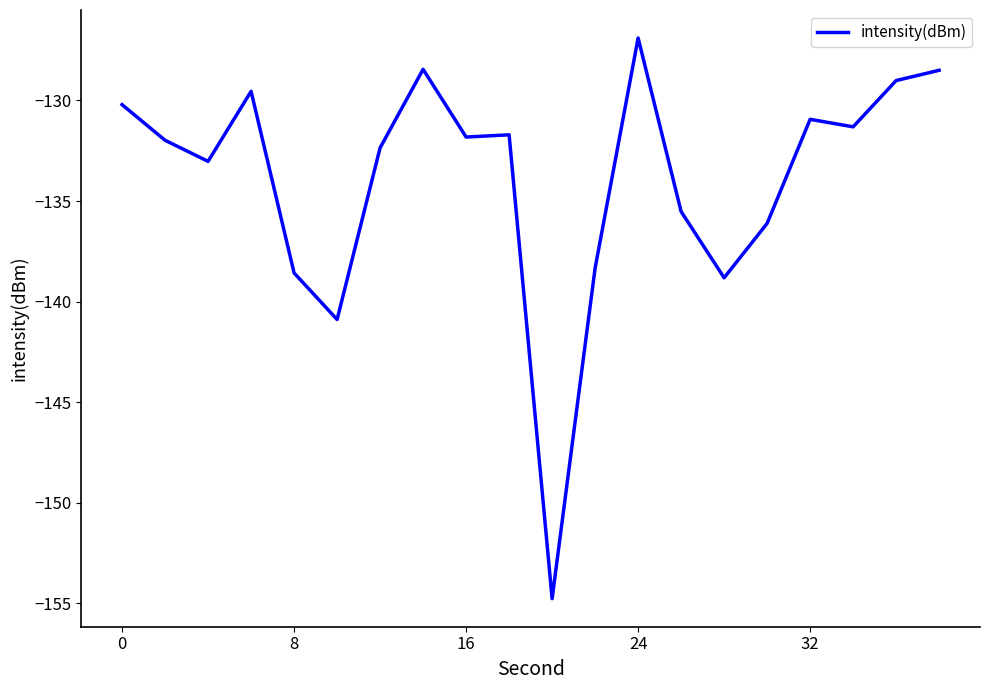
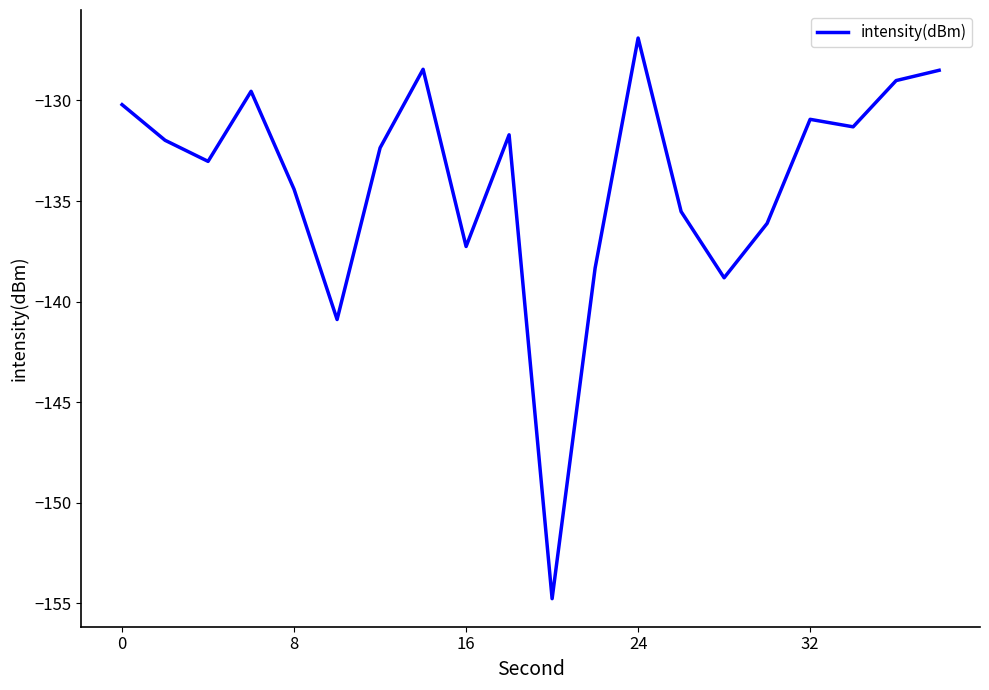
  {
    "0": -130.2,
-   "8": -138.6,
-   "16": -131.8,
+   "8": -134.4,
+   "16": -137.3,
    "24": -126.9,
    "32": -130.9
  }
